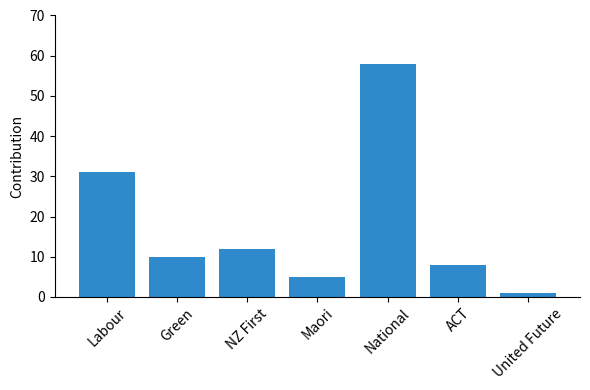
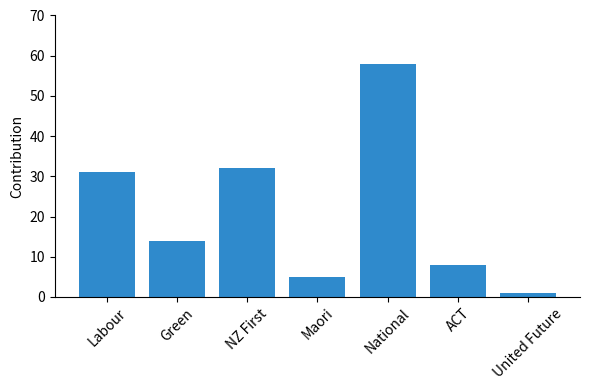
  {
    "Labour": 31,
-   "Green": 10,
-   "NZ First": 12,
+   "Green": 14,
+   "NZ First": 32,
    "Maori": 5,
    "National": 58,
    "ACT": 8,
    "United Future": 1
  }
